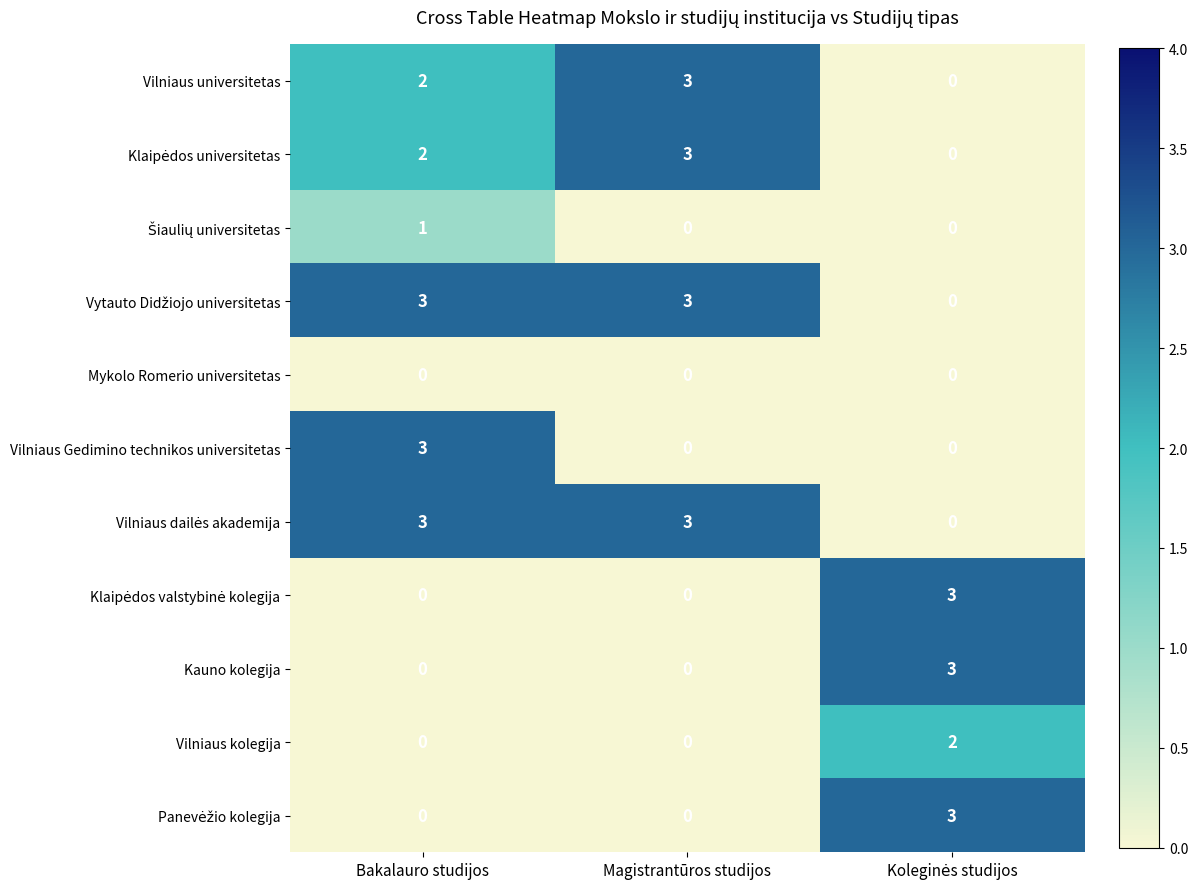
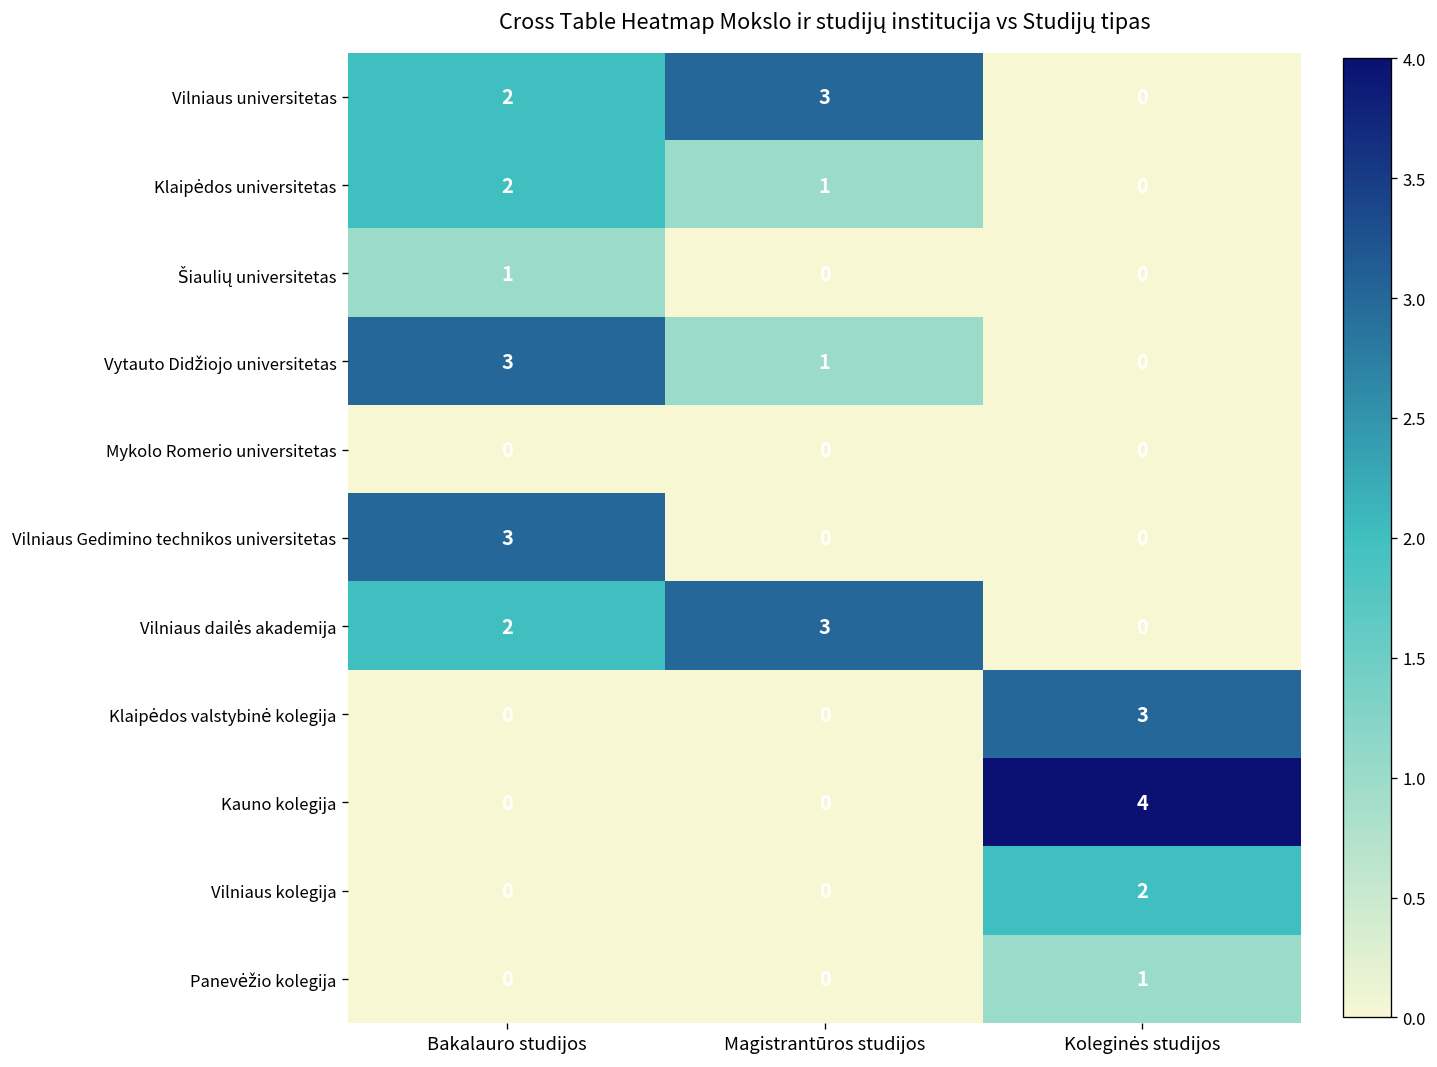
  {
    "Vilniaus universitetas": {
      "Bakalauro studijos": 2,
      "Magistrantūros studijos": 3
    },
    "Klaipėdos universitetas": {
      "Bakalauro studijos": 2,
-     "Magistrantūros studijos": 3
+     "Magistrantūros studijos": 1
    },
    "Šiaulių universitetas": {
      "Bakalauro studijos": 1
    },
    "Vytauto Didžiojo universitetas": {
      "Bakalauro studijos": 3,
-     "Magistrantūros studijos": 3
+     "Magistrantūros studijos": 1
    },
    "Vilniaus Gedimino technikos universitetas": {
      "Bakalauro studijos": 3
    },
    "Vilniaus dailės akademija": {
-     "Bakalauro studijos": 3,
+     "Bakalauro studijos": 2,
      "Magistrantūros studijos": 3
    },
    "Klaipėdos valstybinė kolegija": {
      "Koleginės studijos": 3
    },
    "Kauno kolegija": {
-     "Koleginės studijos": 3
+     "Koleginės studijos": 4
    },
    "Vilniaus kolegija": {
      "Koleginės studijos": 2
    },
    "Panevėžio kolegija": {
-     "Koleginės studijos": 3
+     "Koleginės studijos": 1
    }
  }
